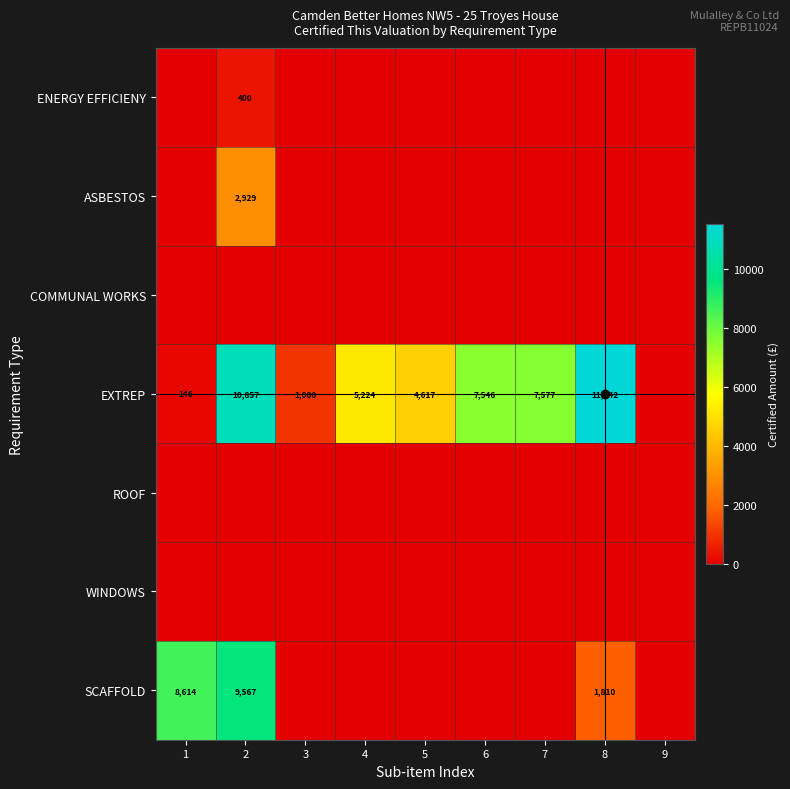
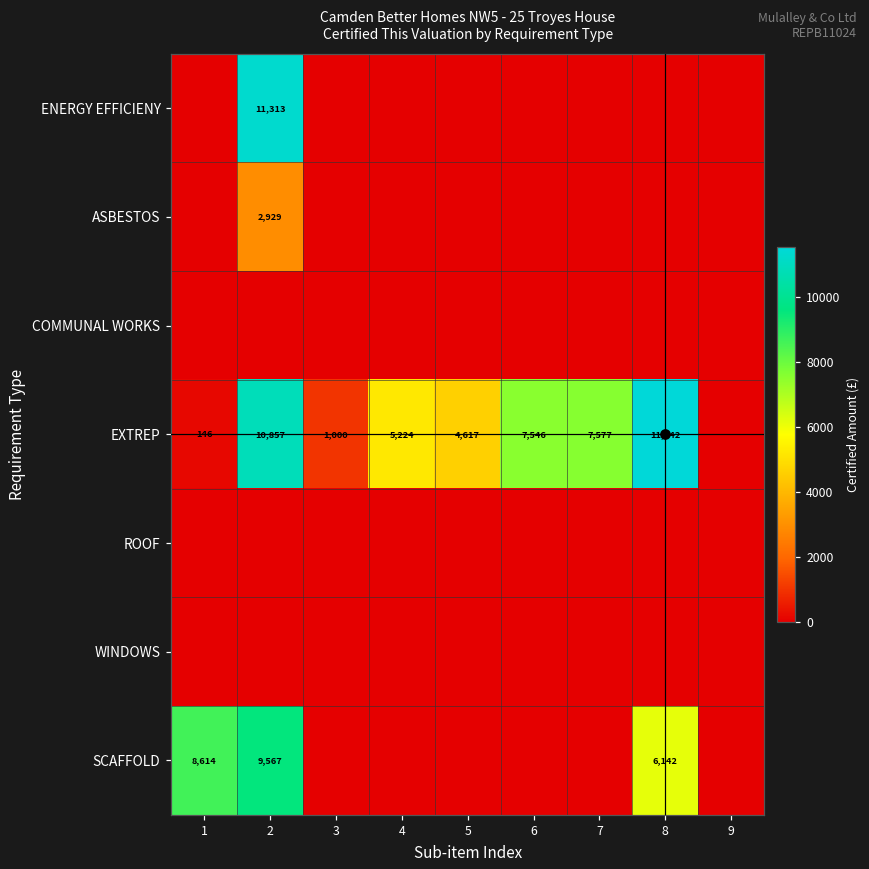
  {
    "ENERGY EFFICIENY": {
-     "2": "400"
+     "2": "11,313"
    },
    "ASBESTOS": {
      "2": "2,929"
    },
    "EXTREP": {
      "1": "146",
      "2": "10,857",
      "3": "1,000",
      "4": "5,224",
      "5": "4,617",
      "6": "7,546",
      "7": "7,577"
    },
    "SCAFFOLD": {
      "1": "8,614",
      "2": "9,567",
-     "8": "1,810"
+     "8": "6,142"
    }
  }
